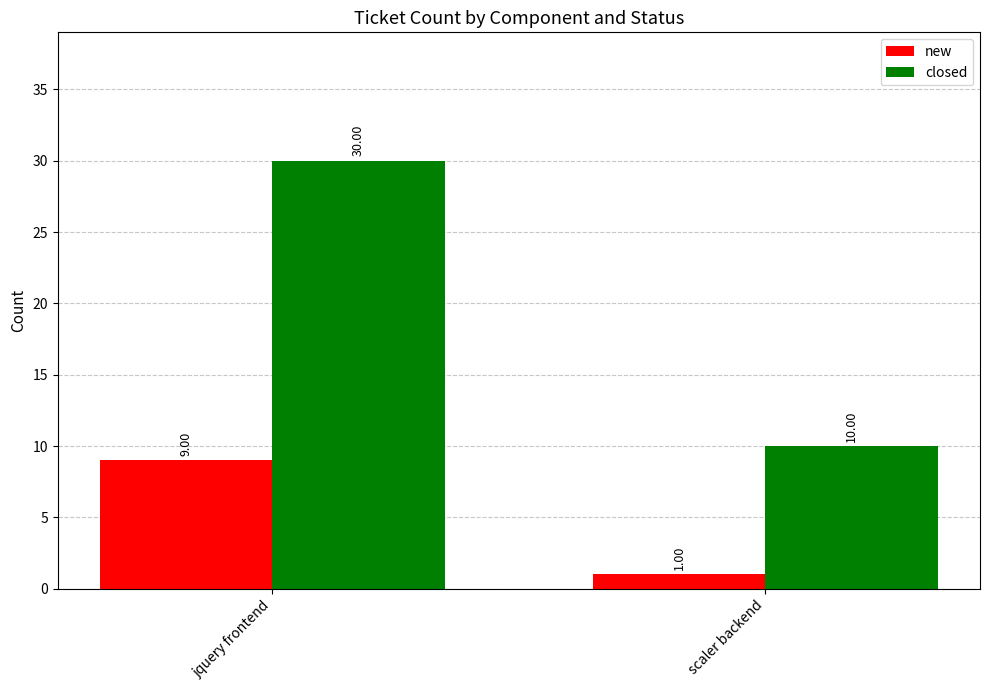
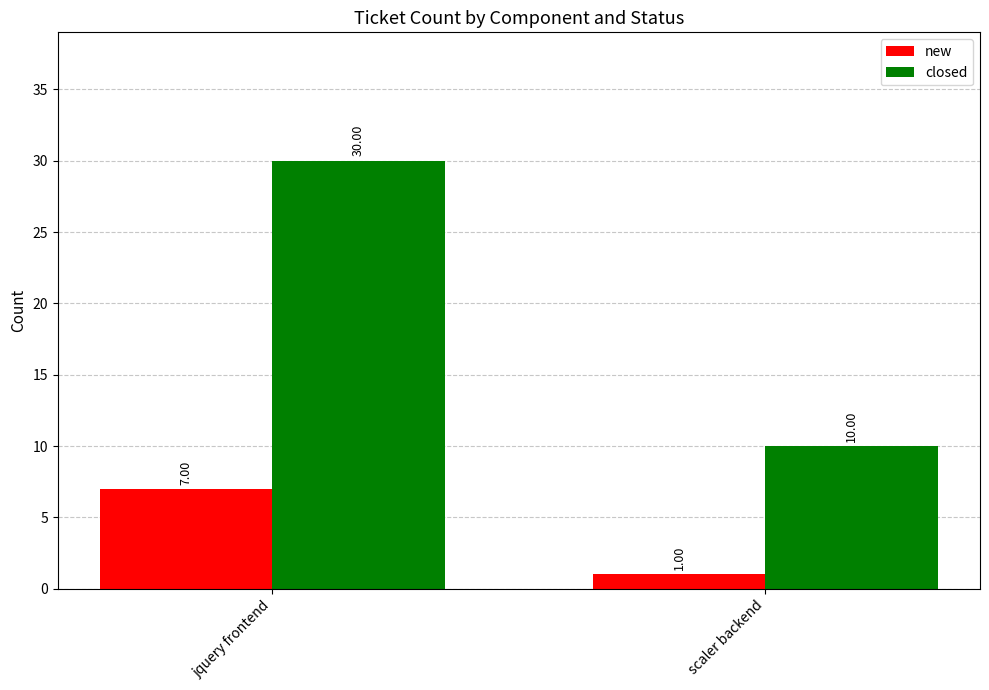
  {
    "new": {
-     "jquery frontend": 9.00,
+     "jquery frontend": 7.00,
      "scaler backend": 1.00
    },
    "closed": {
      "jquery frontend": 30.00,
      "scaler backend": 10.00
    }
  }
